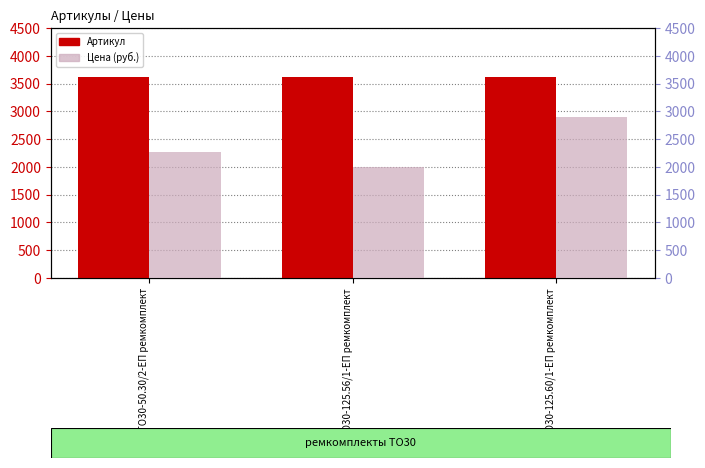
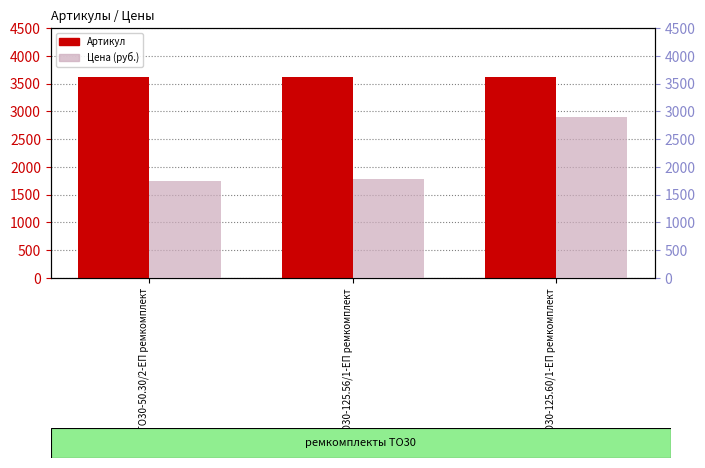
  {
    "Артикул": {
      "РК-ТО30-50.30/2-ЕП ремкомплект": 3600,
      "РК-ТО30-125.56/1-ЕП ремкомплект": 3600,
      "РК-ТО30-125.60/1-ЕП ремкомплект": 3600
    },
    "Цена (руб.)": {
-     "РК-ТО30-50.30/2-ЕП ремкомплект": 2300,
-     "РК-ТО30-125.56/1-ЕП ремкомплект": 2000,
+     "РК-ТО30-50.30/2-ЕП ремкомплект": 1700,
+     "РК-ТО30-125.56/1-ЕП ремкомплект": 1800,
      "РК-ТО30-125.60/1-ЕП ремкомплект": 2900
    }
  }
